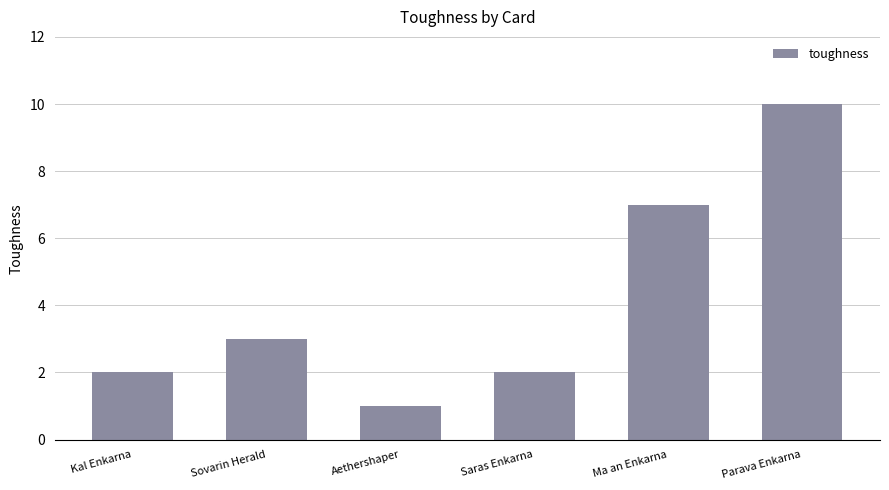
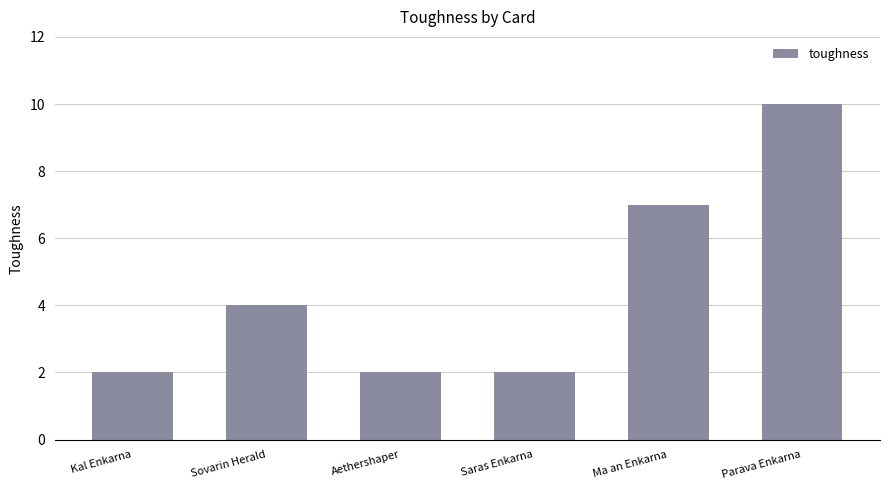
  {
    "Kal Enkarna": 2,
-   "Sovarin Herald": 3,
-   "Aethershaper": 1,
+   "Sovarin Herald": 4,
+   "Aethershaper": 2,
    "Saras Enkarna": 2,
    "Ma an Enkarna": 7,
    "Parava Enkarna": 10
  }
